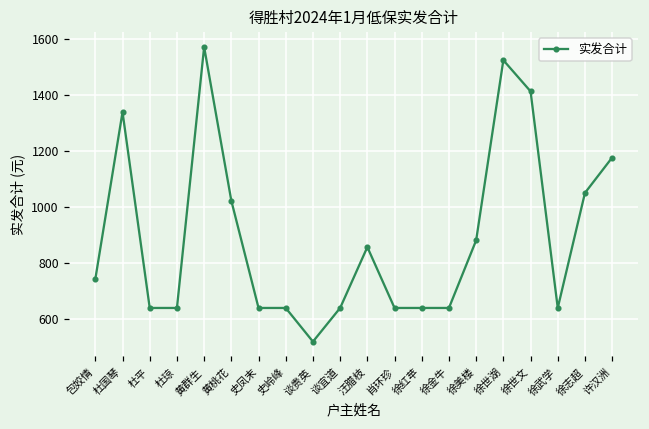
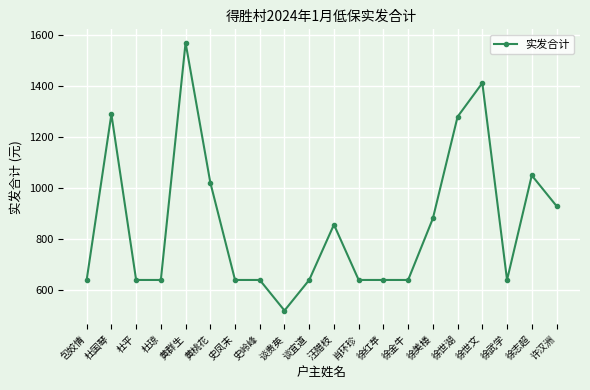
  {
-   "包姣情": 740,
-   "杜国琴": 1340,
+   "包姣情": 640,
+   "杜国琴": 1290,
    "杜平": 640,
    "杜琼": 640,
    "黄群生": 1570,
    "黄桃花": 1020,
    "史凤末": 640,
    "史岭峰": 640,
    "谈贵英": 520,
    "谈宜道": 640,
    "汪腊枝": 860,
    "肖环珍": 640,
    "徐红苹": 640,
    "徐金牛": 640,
    "徐美楼": 880,
-   "徐世湖": 1520,
+   "徐世湖": 1280,
    "徐世文": 1410,
    "徐武学": 640,
    "徐志超": 1050,
-   "许汉洲": 1180
+   "许汉洲": 930
  }
